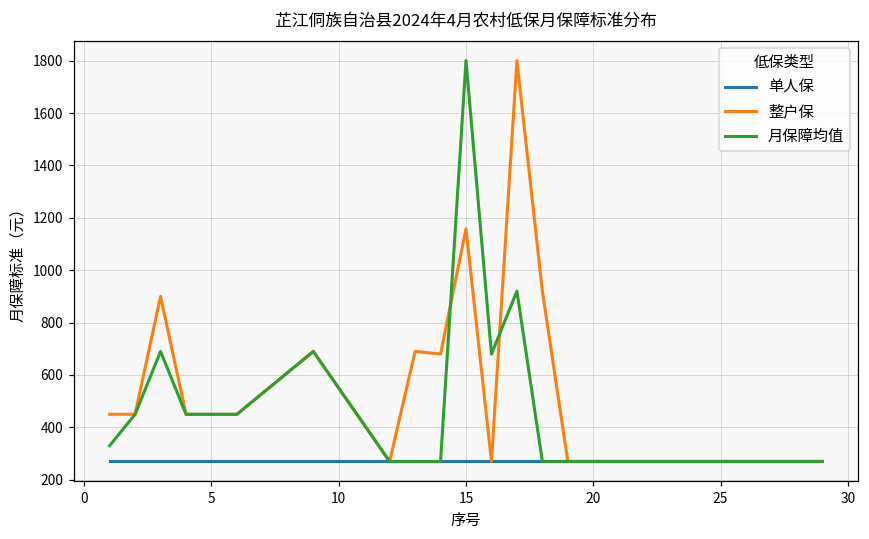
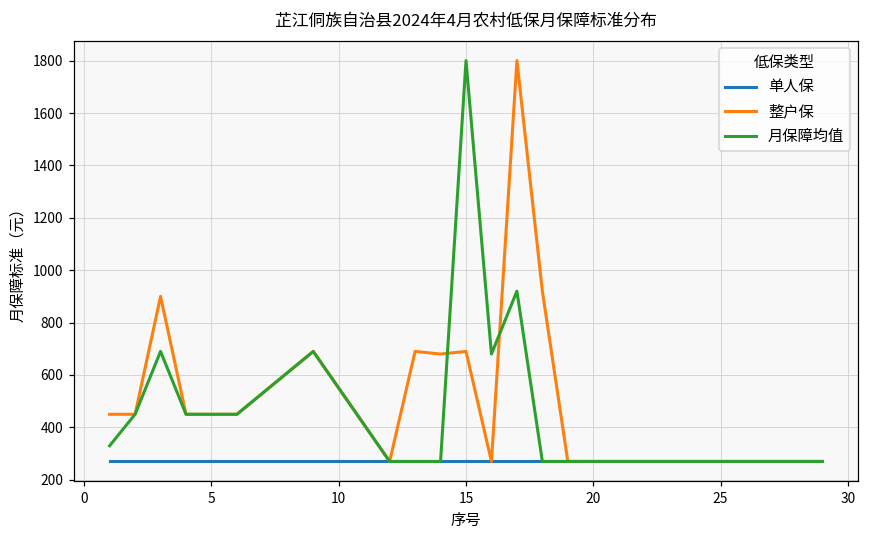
  {
    "单人保": {
      "15": 270
    },
    "整户保": {
-     "15": 1160
+     "15": 690
    },
    "月保障均值": {
      "15": 1800
    }
  }
